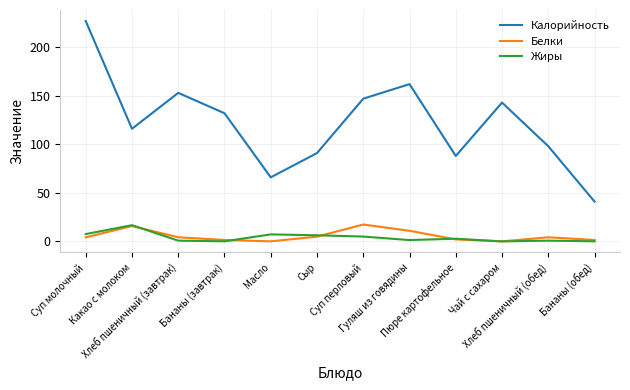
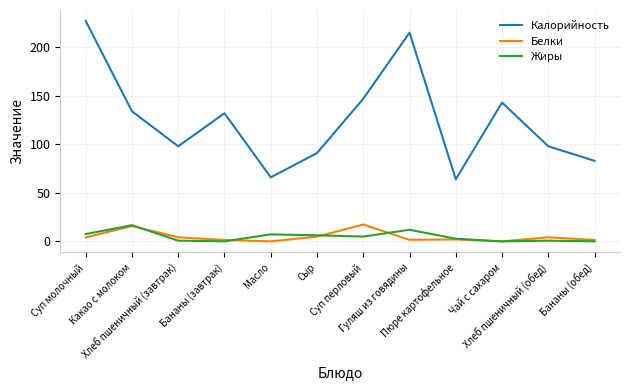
  {
    "Калорийность": {
      "Суп молочный": 230,
-     "Какао с молоком": 120,
-     "Хлеб пшеничный (завтрак)": 150,
+     "Какао с молоком": 130,
+     "Хлеб пшеничный (завтрак)": 100,
      "Бананы (завтрак)": 130,
      "Масло": 70,
      "Сыр": 90,
      "Суп перловый": 150,
-     "Гуляш из говядины": 160,
-     "Пюре картофельное": 90,
+     "Гуляш из говядины": 220,
+     "Пюре картофельное": 60,
      "Чай с сахаром": 140,
      "Хлеб пшеничный (обед)": 100,
-     "Бананы (обед)": 40
+     "Бананы (обед)": 80
    },
    "Белки": {
      "Суп молочный": 0,
      "Хлеб пшеничный (завтрак)": 0,
      "Масло": 0,
      "Суп перловый": 20,
-     "Гуляш из говядины": 10,
+     "Гуляш из говядины": 0,
      "Хлеб пшеничный (обед)": 0
    },
    "Жиры": {
      "Суп молочный": 10,
      "Хлеб пшеничный (завтрак)": 0,
      "Масло": 10,
      "Суп перловый": 10,
-     "Гуляш из говядины": 0,
+     "Гуляш из говядины": 10,
      "Хлеб пшеничный (обед)": 0
    }
  }
